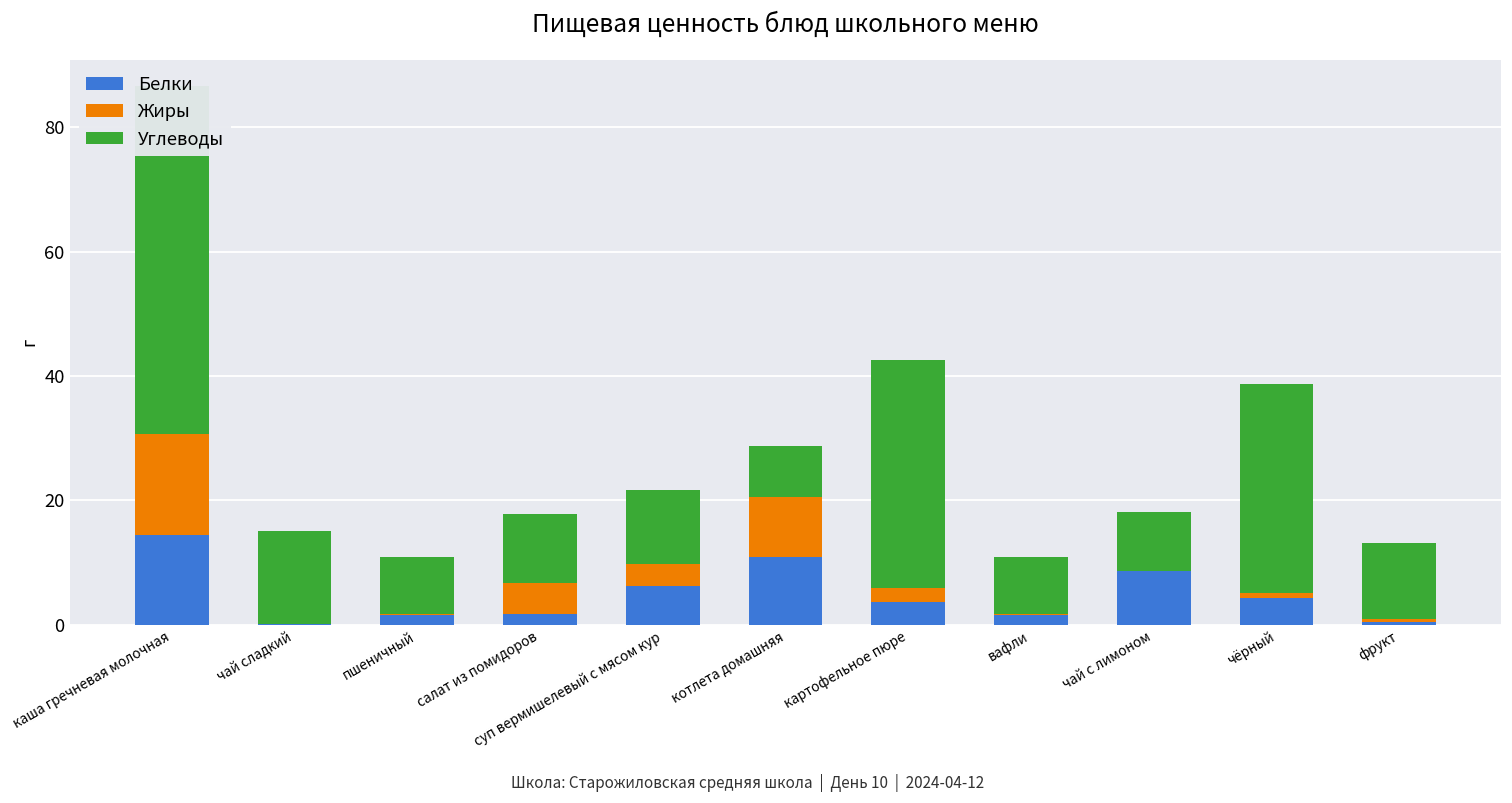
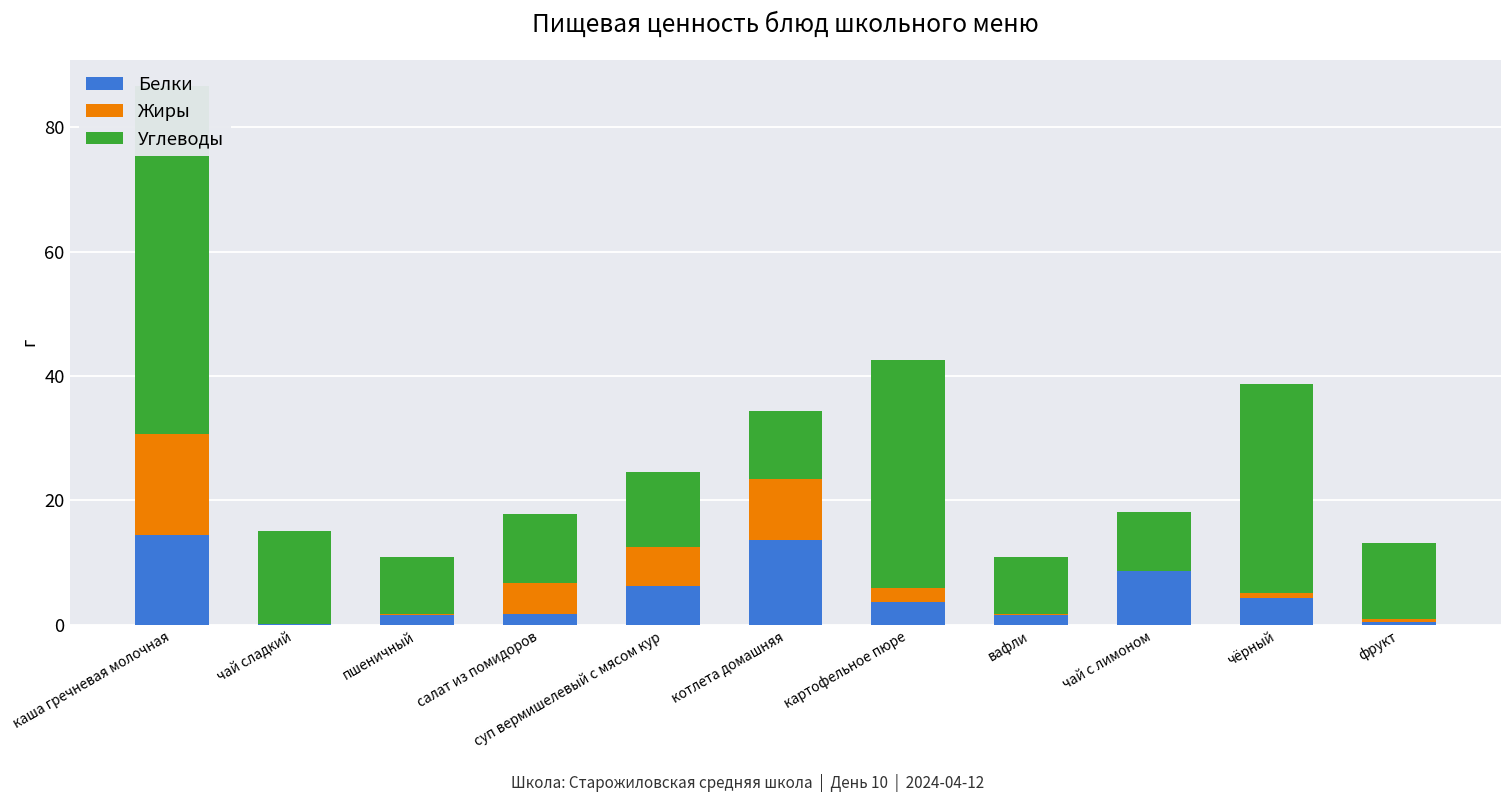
  {
    "Белки": {
      "каша гречневая молочная": 14,
      "пшеничный": 2,
      "салат из помидоров": 2,
      "суп вермишелевый с мясом кур": 6,
-     "котлета домашняя": 11,
+     "котлета домашняя": 14,
      "картофельное пюре": 4,
      "вафли": 2,
      "чай с лимоном": 9,
      "чёрный": 4,
      "фрукт": 0
    },
    "Жиры": {
      "каша гречневая молочная": 16,
      "салат из помидоров": 5,
-     "суп вермишелевый с мясом кур": 3,
+     "суп вермишелевый с мясом кур": 6,
      "котлета домашняя": 10,
      "картофельное пюре": 2,
      "чай с лимоном": 0,
      "чёрный": 1
    },
    "Углеводы": {
      "чай сладкий": 15,
      "пшеничный": 9,
      "салат из помидоров": 11,
      "суп вермишелевый с мясом кур": 12,
-     "котлета домашняя": 8,
+     "котлета домашняя": 11,
      "картофельное пюре": 37,
      "вафли": 9,
      "чай с лимоном": 9,
      "чёрный": 34,
      "фрукт": 12
    }
  }
